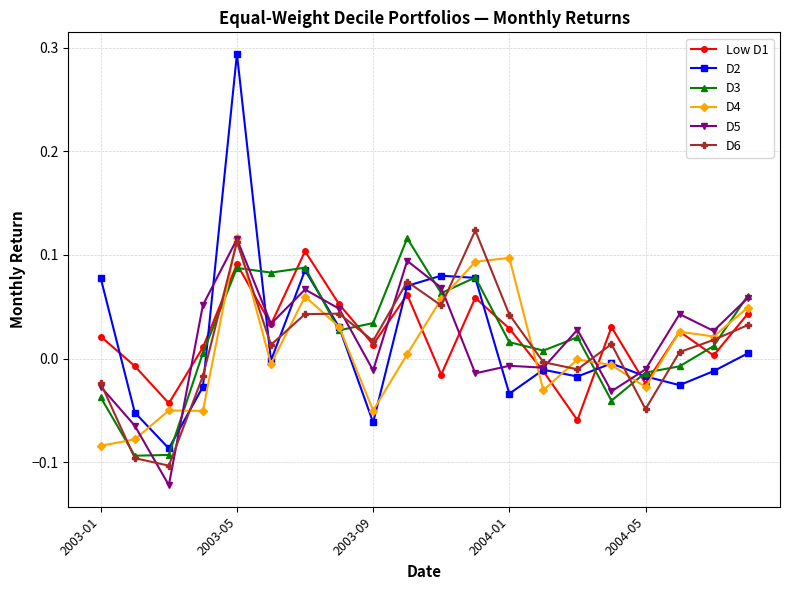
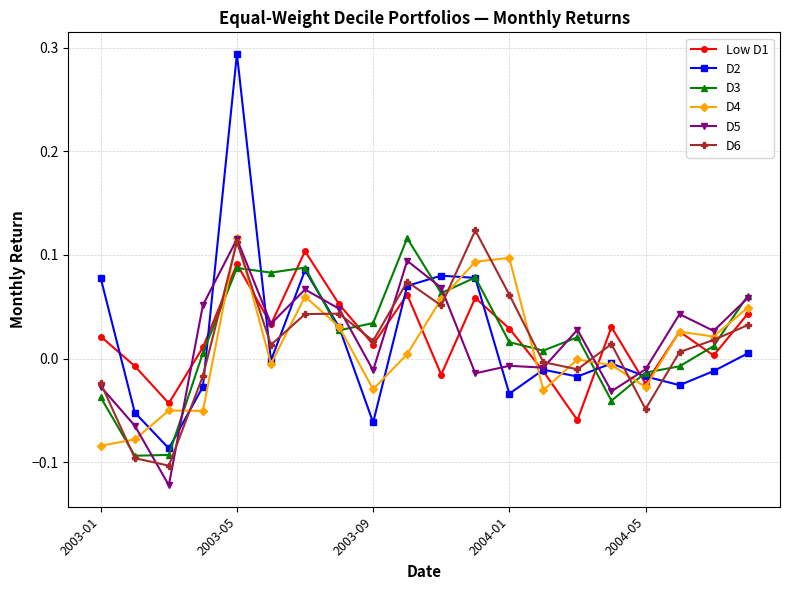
  {
    "Low D1": {
      "2003-01": 0.021,
      "2003-05": 0.091,
      "2003-09": 0.014,
      "2004-01": 0.029,
      "2004-05": -0.024
    },
    "D2": {
      "2003-01": 0.078,
      "2003-05": 0.294,
      "2003-09": -0.062,
      "2004-01": -0.034,
      "2004-05": -0.017
    },
    "D3": {
      "2003-01": -0.037,
      "2003-05": 0.088,
      "2003-09": 0.034,
      "2004-01": 0.016,
      "2004-05": -0.014
    },
    "D4": {
      "2003-01": -0.084,
-     "2003-09": -0.050,
+     "2003-09": -0.030,
      "2004-01": 0.097,
      "2004-05": -0.027
    },
    "D5": {
      "2003-01": -0.027,
      "2003-09": -0.011,
      "2004-01": -0.007,
      "2004-05": -0.010
    },
    "D6": {
      "2003-01": -0.024,
      "2003-05": 0.112,
      "2003-09": 0.017,
-     "2004-01": 0.043,
+     "2004-01": 0.062,
      "2004-05": -0.049
    }
  }
